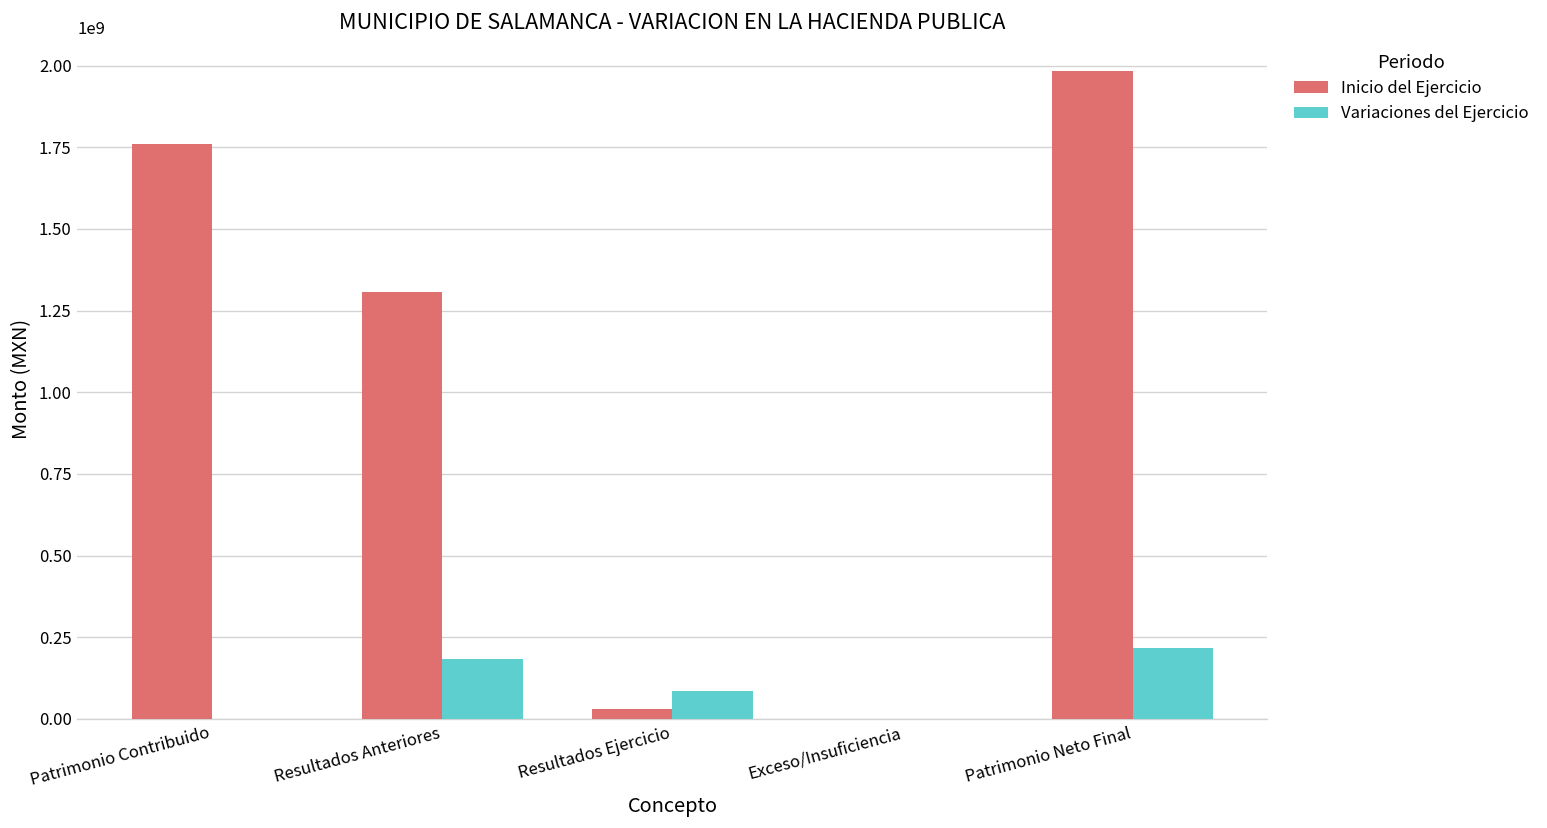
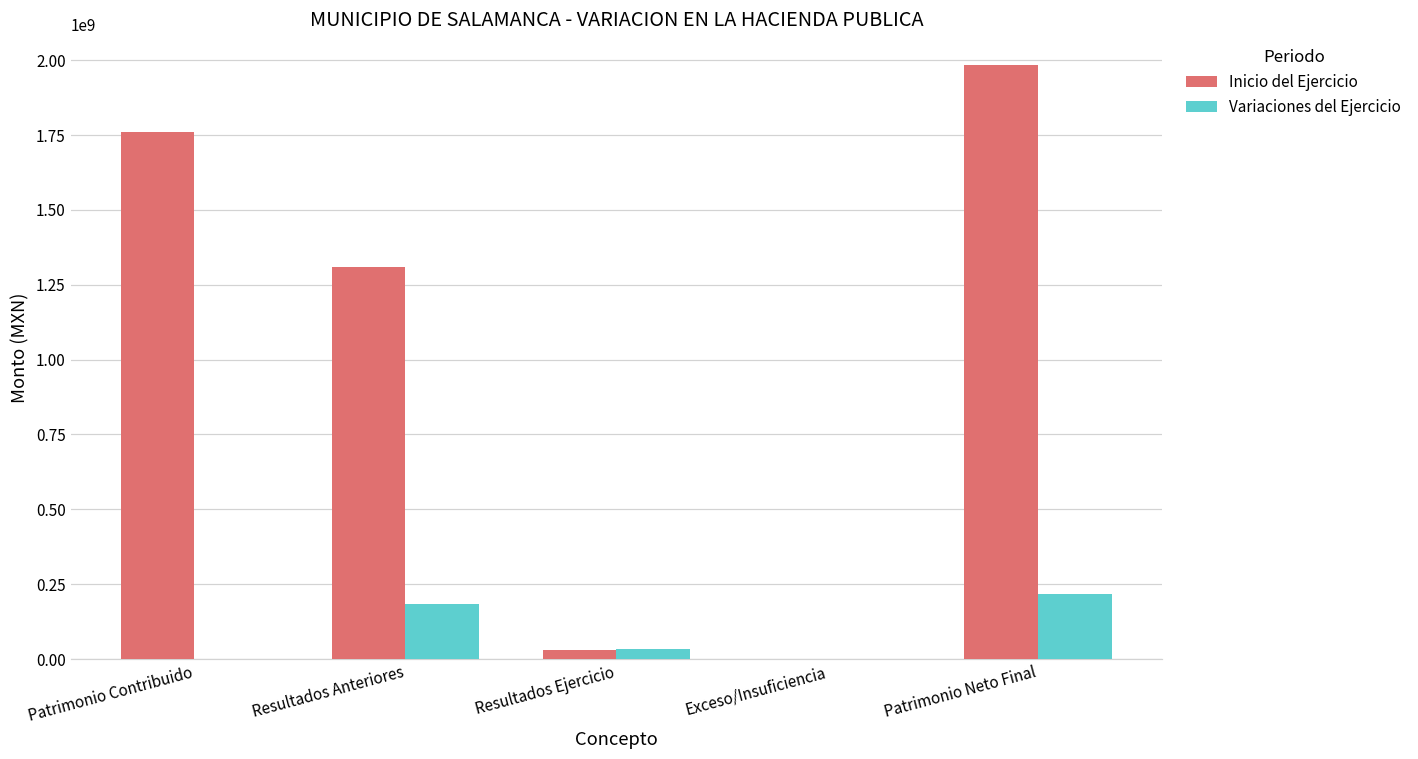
  {
    "Inicio del Ejercicio": {
      "Patrimonio Contribuido": 1760000000,
      "Resultados Anteriores": 1310000000,
      "Resultados Ejercicio": 30000000,
      "Exceso/Insuficiencia": 0,
      "Patrimonio Neto Final": 1980000000
    },
    "Variaciones del Ejercicio": {
      "Patrimonio Contribuido": 0,
      "Resultados Anteriores": 180000000,
-     "Resultados Ejercicio": 90000000,
+     "Resultados Ejercicio": 30000000,
      "Exceso/Insuficiencia": 0,
      "Patrimonio Neto Final": 220000000
    }
  }
